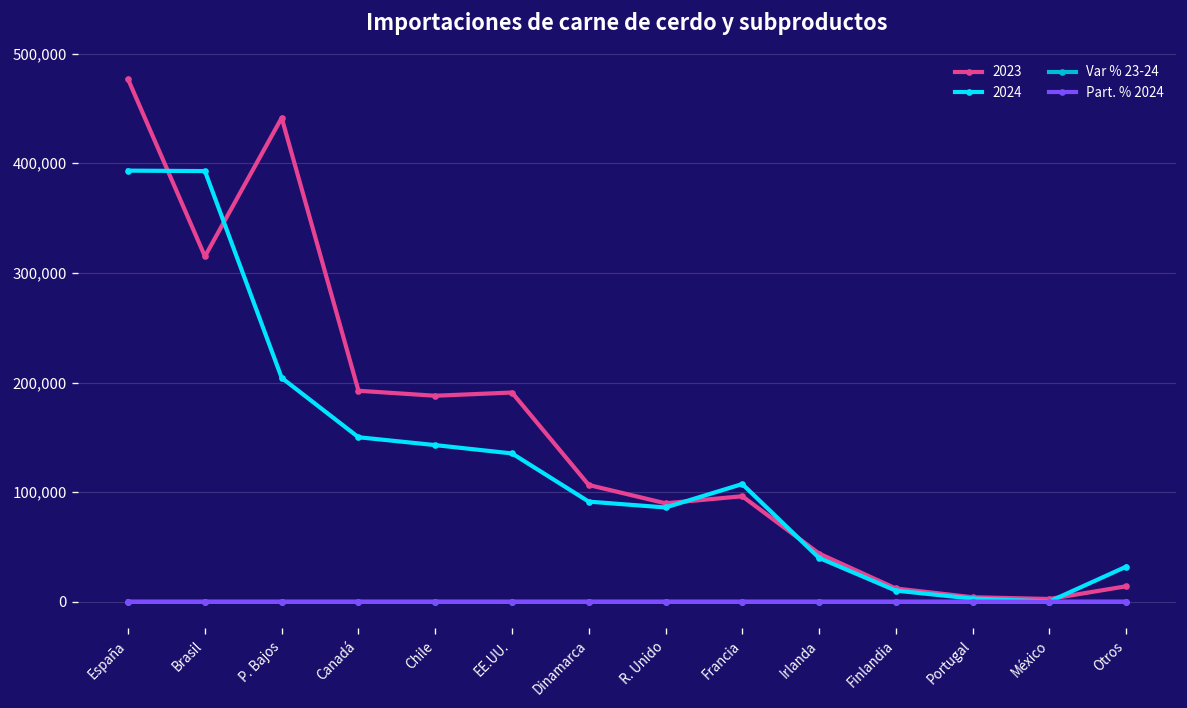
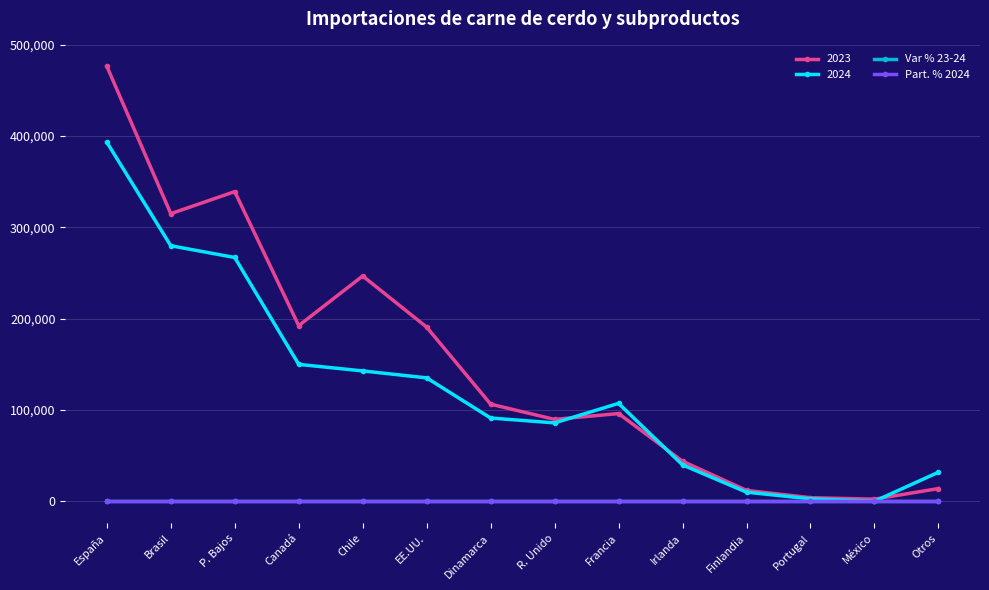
  {
    "2023": {
      "España": "480,000",
      "Brasil": "320,000",
-     "P. Bajos": "440,000",
+     "P. Bajos": "340,000",
      "Canadá": "190,000",
-     "Chile": "190,000",
+     "Chile": "250,000",
      "EE.UU.": "190,000",
      "Dinamarca": "110,000",
      "R. Unido": "90,000",
      "Francia": "100,000",
      "Irlanda": "40,000",
      "Otros": "10,000"
    },
    "2024": {
      "España": "390,000",
-     "Brasil": "390,000",
-     "P. Bajos": "200,000",
+     "Brasil": "280,000",
+     "P. Bajos": "270,000",
      "Canadá": "150,000",
      "Chile": "140,000",
      "EE.UU.": "140,000",
      "Dinamarca": "90,000",
      "R. Unido": "90,000",
      "Francia": "110,000",
      "Irlanda": "40,000",
      "Otros": "30,000"
    },
    "Part. % 2024": {
      "España": "0",
      "Brasil": "0",
      "P. Bajos": "0",
      "Canadá": "0",
      "Chile": "0",
      "EE.UU.": "0",
      "Dinamarca": "0",
      "R. Unido": "0",
      "Francia": "0",
      "Irlanda": "0",
      "Finlandia": "0",
      "Portugal": "0",
      "Otros": "0"
    }
  }
